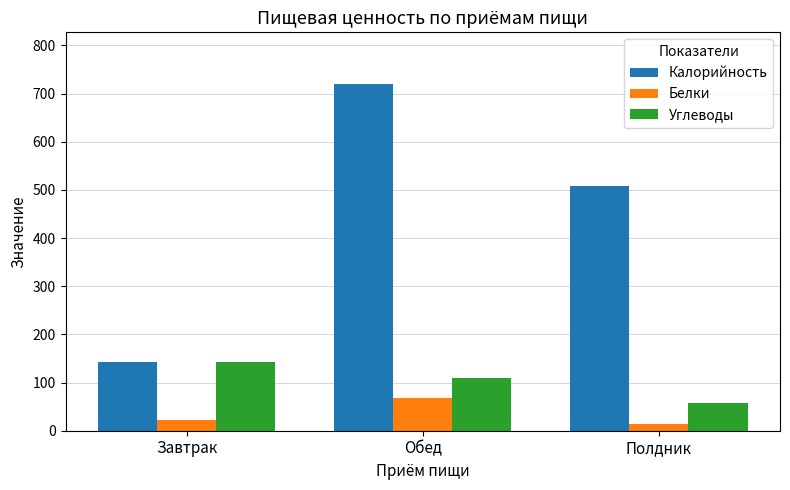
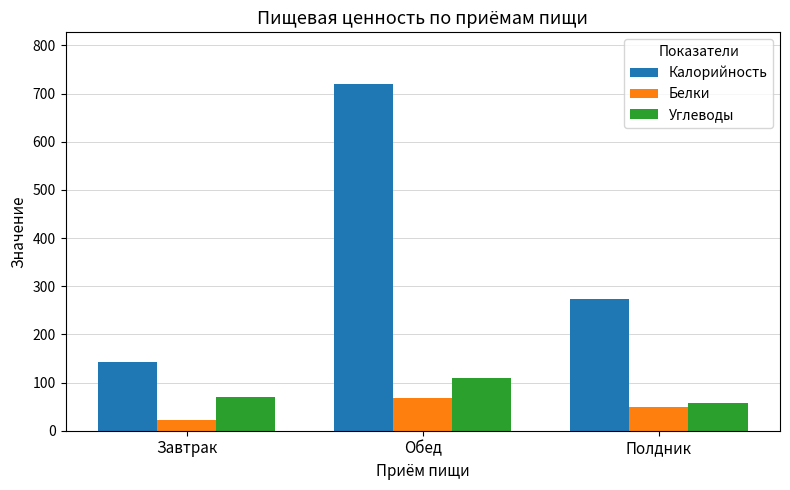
  {
    "Калорийность": {
      "Завтрак": 140,
      "Обед": 720,
-     "Полдник": 510
+     "Полдник": 270
    },
    "Белки": {
      "Завтрак": 20,
      "Обед": 70,
-     "Полдник": 10
+     "Полдник": 50
    },
    "Углеводы": {
-     "Завтрак": 140,
+     "Завтрак": 70,
      "Обед": 110,
      "Полдник": 60
    }
  }
